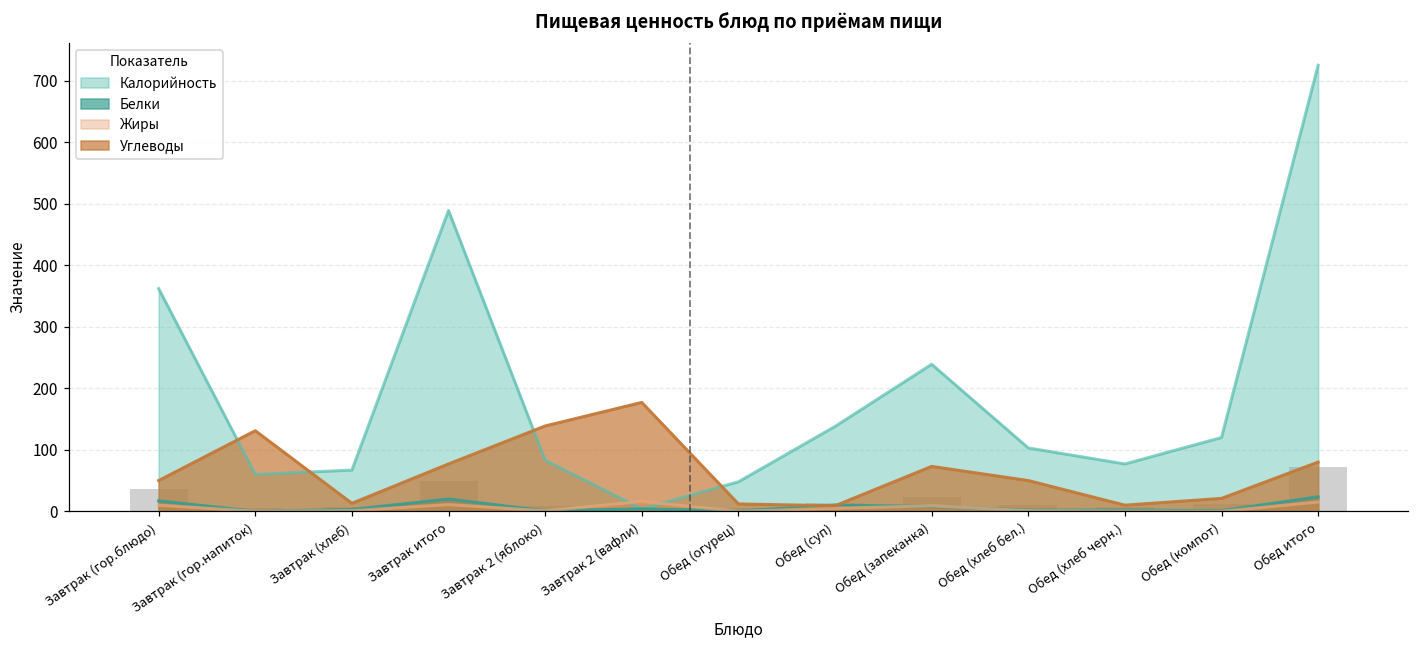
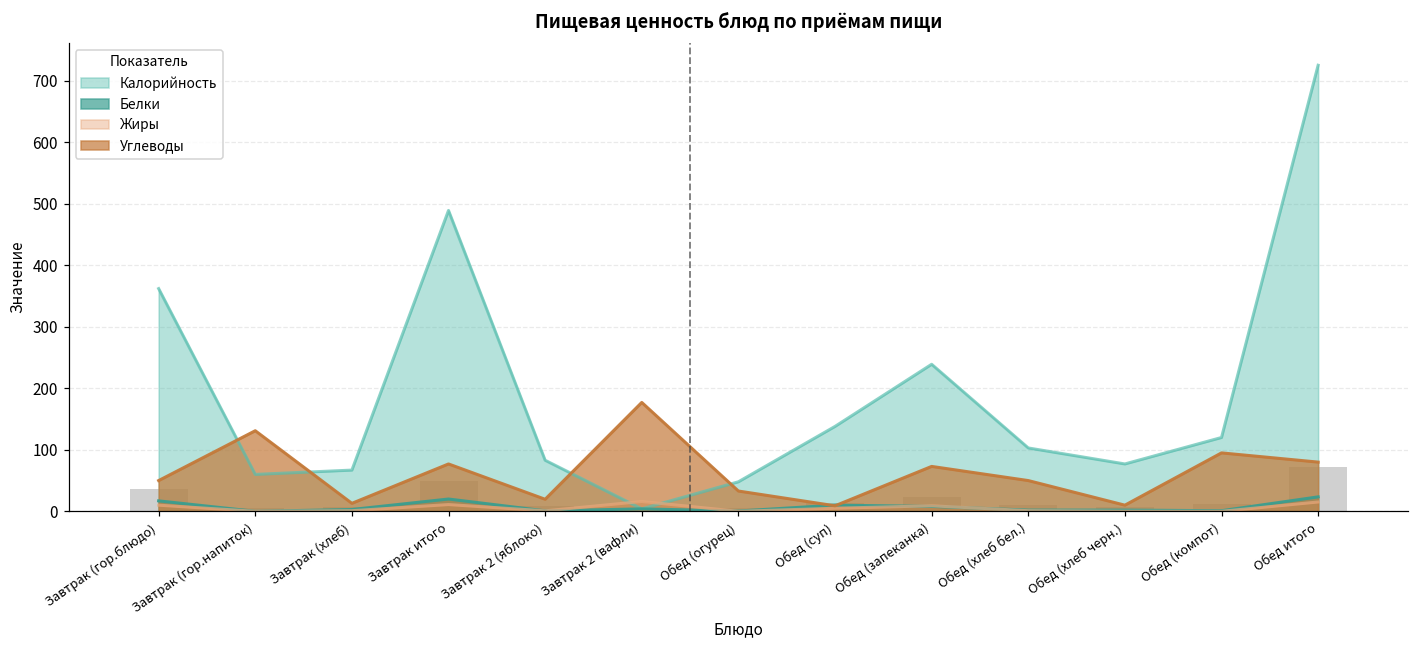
  {
    "Углеводы": {
      "Завтрак (гор.блюдо)": 50,
      "Завтрак (гор.напиток)": 130,
      "Завтрак (хлеб)": 10,
      "Завтрак итого": 80,
-     "Завтрак 2 (яблоко)": 140,
+     "Завтрак 2 (яблоко)": 20,
      "Завтрак 2 (вафли)": 180,
-     "Обед (огурец)": 10,
+     "Обед (огурец)": 30,
      "Обед (запеканка)": 70,
      "Обед (хлеб бел.)": 50,
      "Обед (хлеб черн.)": 10,
-     "Обед (компот)": 20,
+     "Обед (компот)": 100,
      "Обед итого": 80
    }
  }
